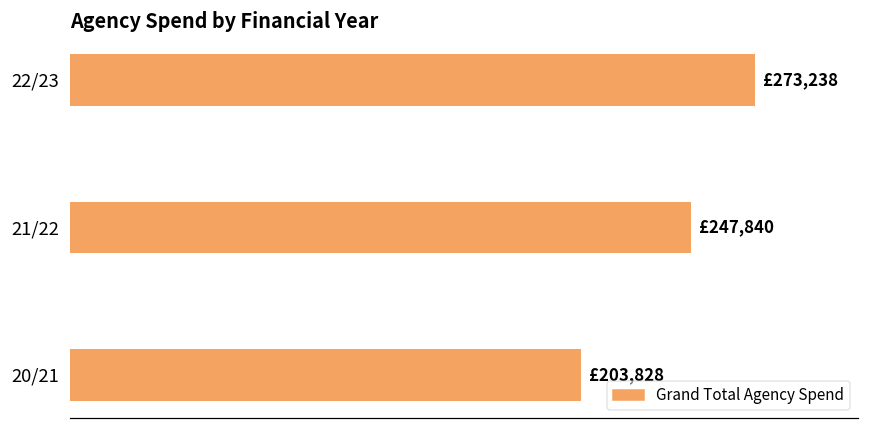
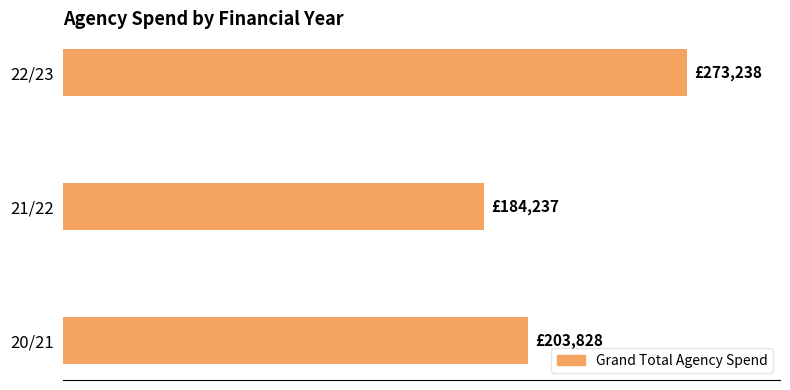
  {
    "22/23": "£273,238",
-   "21/22": "£247,840"
+   "21/22": "£184,237"
  }
